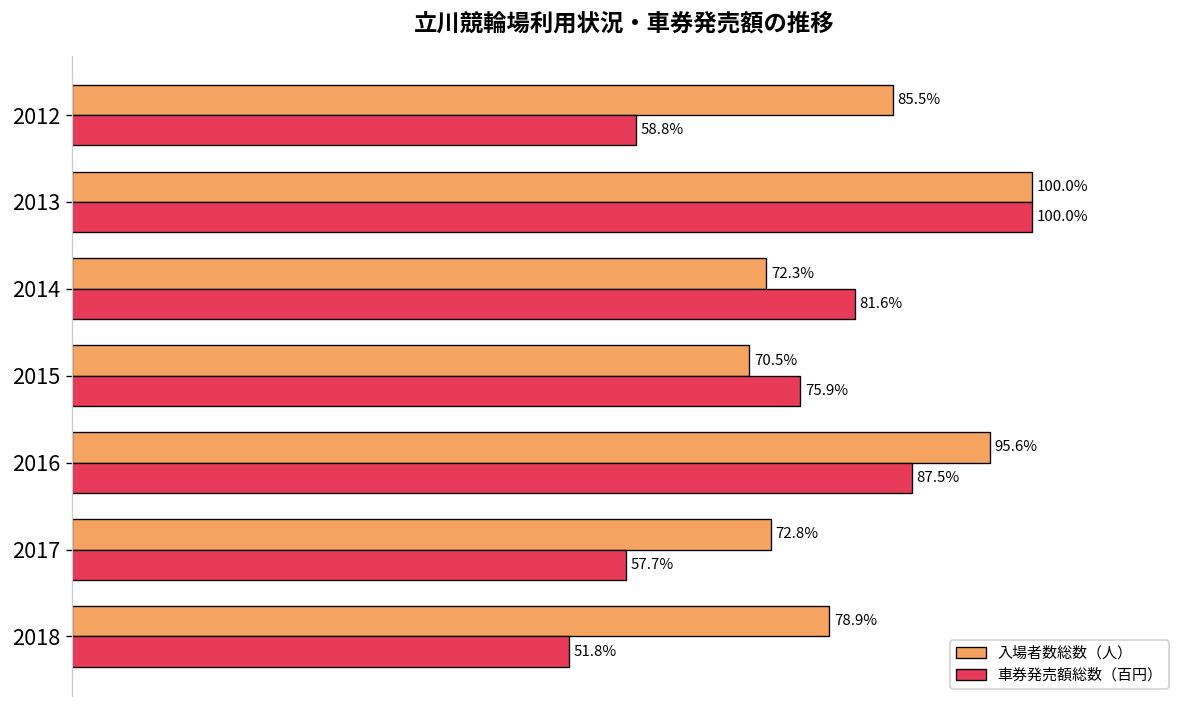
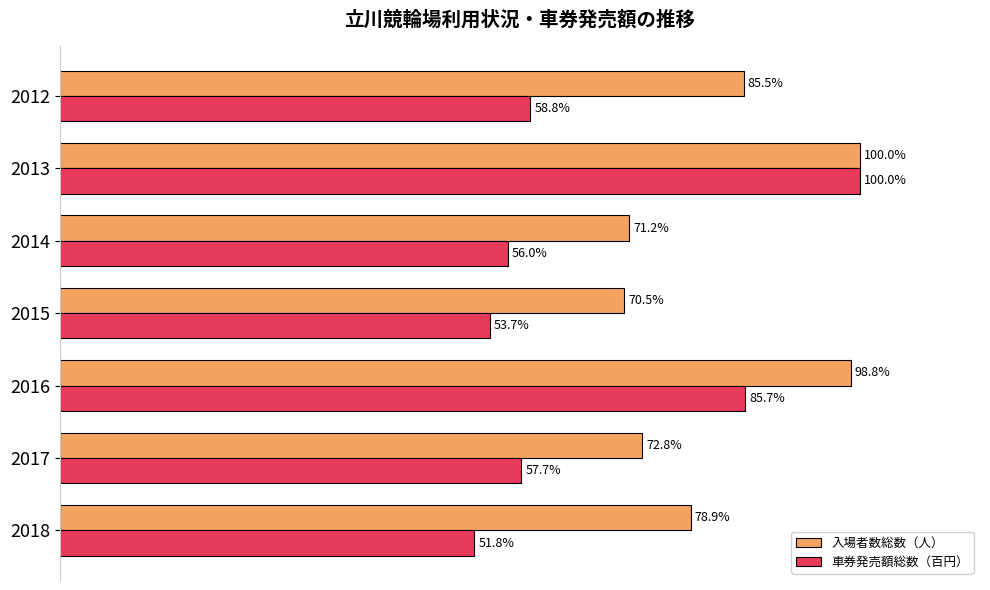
  {
    "入場者数総数（人）": {
      "2012": "85.5%",
      "2013": "100.0%",
-     "2014": "72.3%",
+     "2014": "71.2%",
      "2015": "70.5%",
-     "2016": "95.6%",
+     "2016": "98.8%",
      "2017": "72.8%",
      "2018": "78.9%"
    },
    "車券発売額総数（百円）": {
      "2012": "58.8%",
      "2013": "100.0%",
-     "2014": "81.6%",
-     "2015": "75.9%",
-     "2016": "87.5%",
+     "2014": "56.0%",
+     "2015": "53.7%",
+     "2016": "85.7%",
      "2017": "57.7%",
      "2018": "51.8%"
    }
  }
